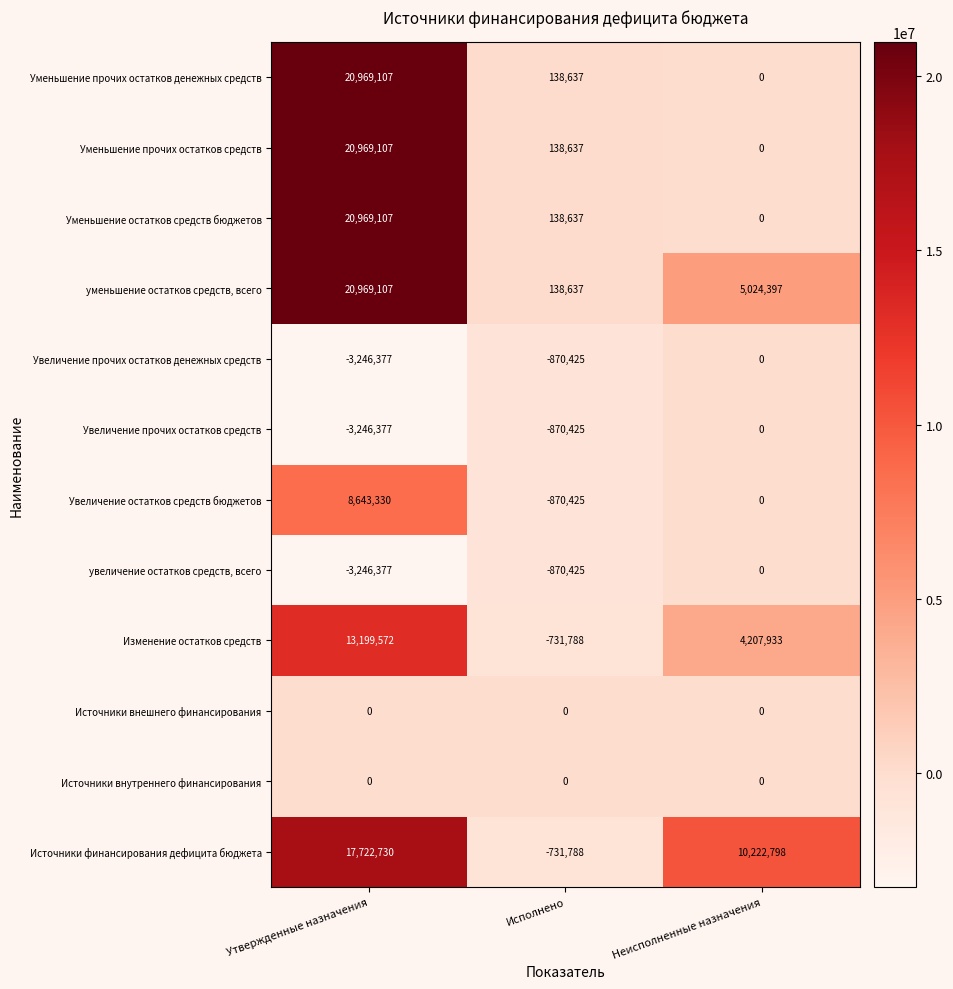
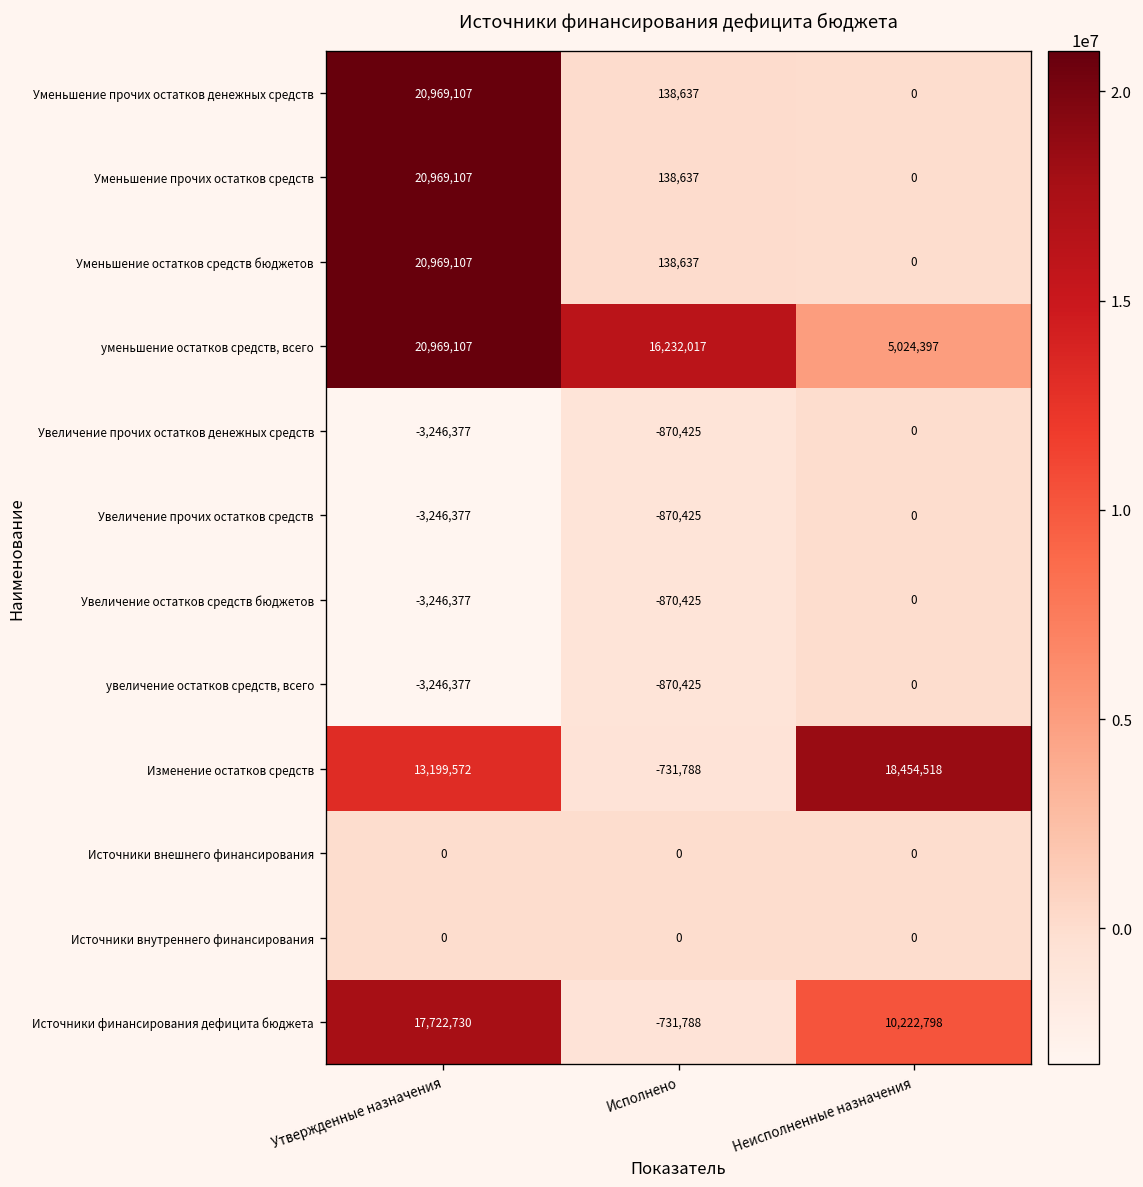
  {
    "Уменьшение прочих остатков денежных средств": {
      "Утвержденные назначения": "20,969,107",
      "Исполнено": "138,637",
      "Неисполненные назначения": "0"
    },
    "Уменьшение прочих остатков средств": {
      "Утвержденные назначения": "20,969,107",
      "Исполнено": "138,637",
      "Неисполненные назначения": "0"
    },
    "Уменьшение остатков средств бюджетов": {
      "Утвержденные назначения": "20,969,107",
      "Исполнено": "138,637",
      "Неисполненные назначения": "0"
    },
    "уменьшение остатков средств, всего": {
      "Утвержденные назначения": "20,969,107",
-     "Исполнено": "138,637",
+     "Исполнено": "16,232,017",
      "Неисполненные назначения": "5,024,397"
    },
    "Увеличение прочих остатков денежных средств": {
      "Утвержденные назначения": "-3,246,377",
      "Исполнено": "-870,425",
      "Неисполненные назначения": "0"
    },
    "Увеличение прочих остатков средств": {
      "Утвержденные назначения": "-3,246,377",
      "Исполнено": "-870,425",
      "Неисполненные назначения": "0"
    },
    "Увеличение остатков средств бюджетов": {
-     "Утвержденные назначения": "8,643,330",
+     "Утвержденные назначения": "-3,246,377",
      "Исполнено": "-870,425",
      "Неисполненные назначения": "0"
    },
    "увеличение остатков средств, всего": {
      "Утвержденные назначения": "-3,246,377",
      "Исполнено": "-870,425",
      "Неисполненные назначения": "0"
    },
    "Изменение остатков средств": {
      "Утвержденные назначения": "13,199,572",
      "Исполнено": "-731,788",
-     "Неисполненные назначения": "4,207,933"
+     "Неисполненные назначения": "18,454,518"
    },
    "Источники внешнего финансирования": {
      "Утвержденные назначения": "0",
      "Исполнено": "0",
      "Неисполненные назначения": "0"
    },
    "Источники внутреннего финансирования": {
      "Утвержденные назначения": "0",
      "Исполнено": "0",
      "Неисполненные назначения": "0"
    },
    "Источники финансирования дефицита бюджета": {
      "Утвержденные назначения": "17,722,730",
      "Исполнено": "-731,788",
      "Неисполненные назначения": "10,222,798"
    }
  }
